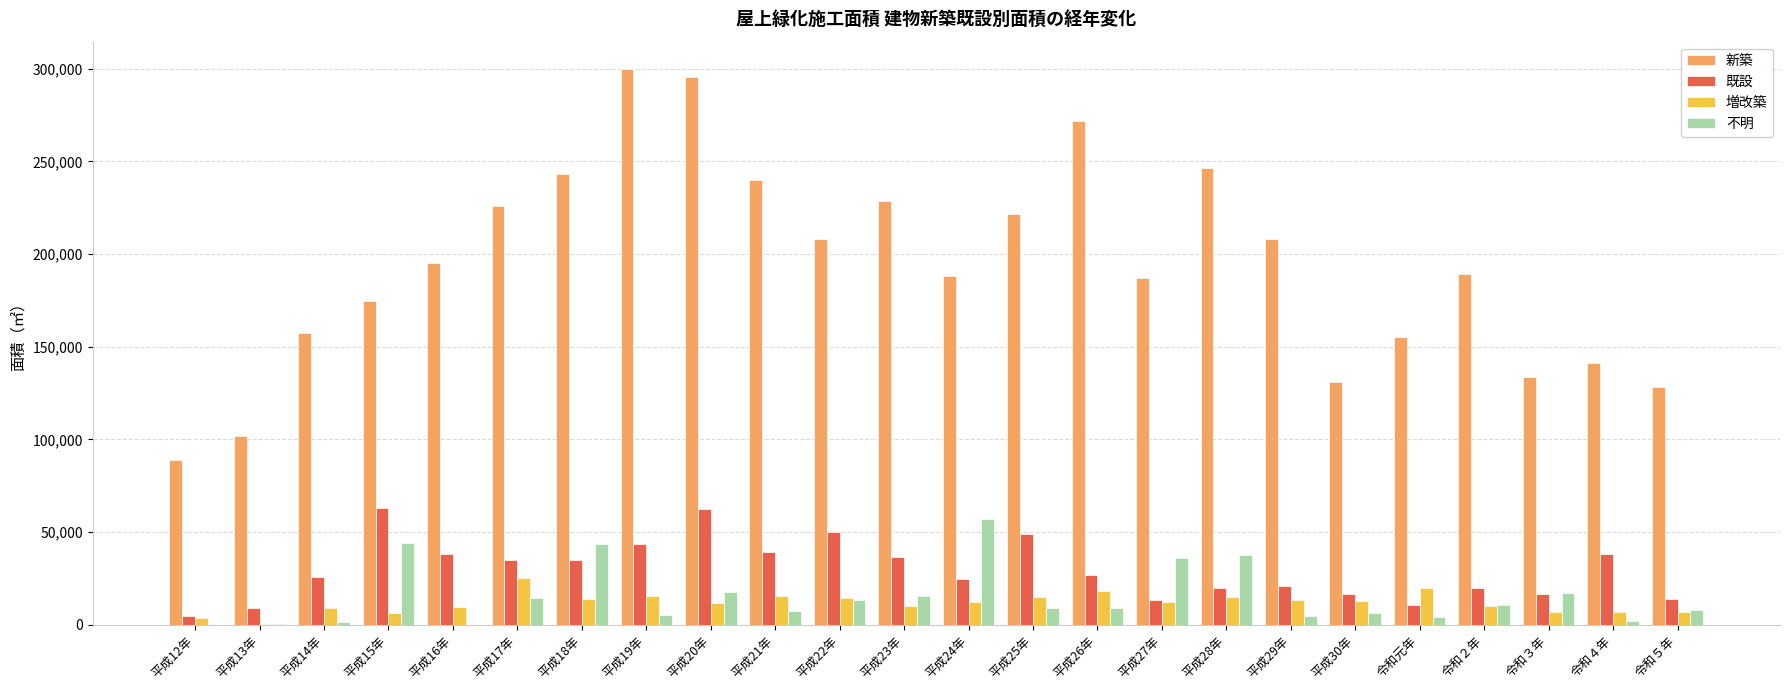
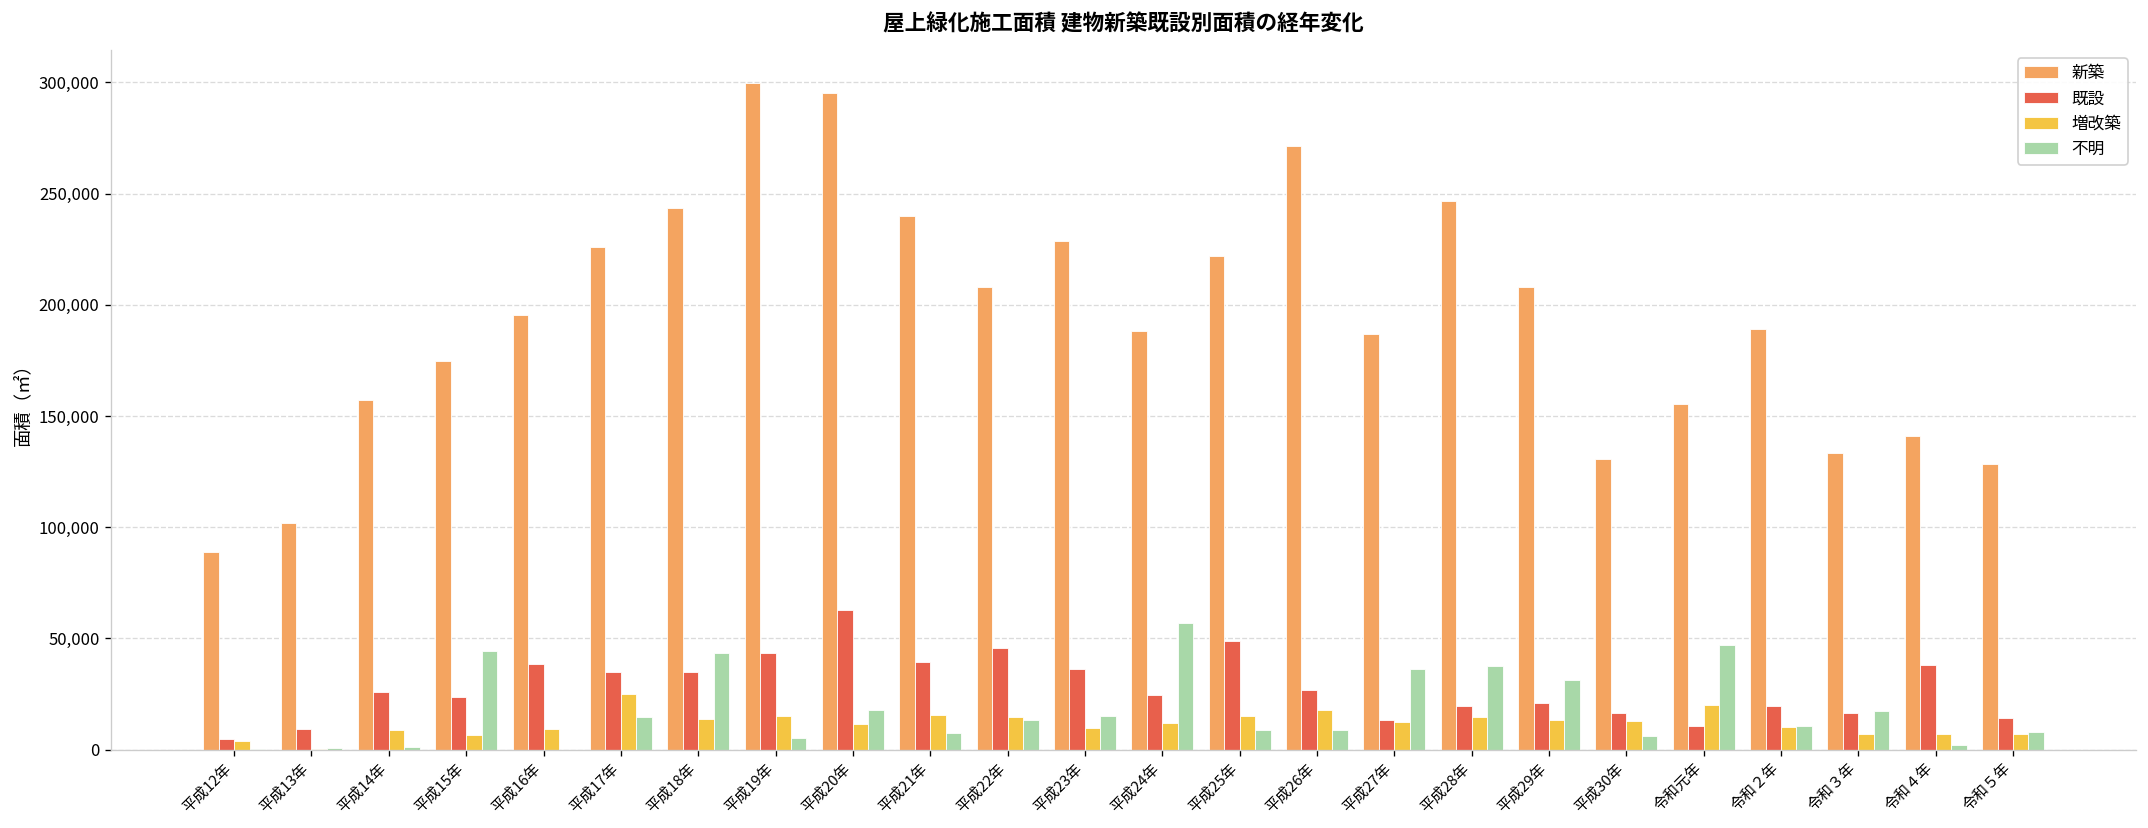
  {
    "既設": {
      "平成12年": "5,000",
      "平成13年": "9,000",
      "平成14年": "26,000",
-     "平成15年": "63,000",
+     "平成15年": "24,000",
      "平成16年": "38,000",
      "平成17年": "35,000",
      "平成18年": "35,000",
      "平成19年": "43,000",
      "平成20年": "63,000",
      "平成21年": "39,000",
-     "平成22年": "50,000",
+     "平成22年": "46,000",
      "平成23年": "36,000",
      "平成24年": "25,000",
      "平成25年": "49,000",
      "平成26年": "27,000",
      "平成27年": "13,000",
      "平成28年": "20,000",
      "平成29年": "21,000",
      "平成30年": "17,000",
      "令和元年": "11,000",
      "令和２年": "20,000",
      "令和３年": "16,000",
      "令和４年": "38,000",
      "令和５年": "14,000"
    },
    "不明": {
      "平成14年": "1,000",
      "平成15年": "44,000",
      "平成16年": "0",
      "平成17年": "15,000",
      "平成18年": "43,000",
      "平成19年": "5,000",
      "平成20年": "18,000",
      "平成21年": "7,000",
      "平成22年": "13,000",
      "平成23年": "15,000",
      "平成24年": "57,000",
      "平成25年": "9,000",
      "平成26年": "9,000",
      "平成27年": "36,000",
      "平成28年": "38,000",
-     "平成29年": "5,000",
+     "平成29年": "31,000",
      "平成30年": "6,000",
-     "令和元年": "4,000",
+     "令和元年": "47,000",
      "令和２年": "11,000",
      "令和３年": "17,000",
      "令和４年": "2,000",
      "令和５年": "8,000"
    }
  }
